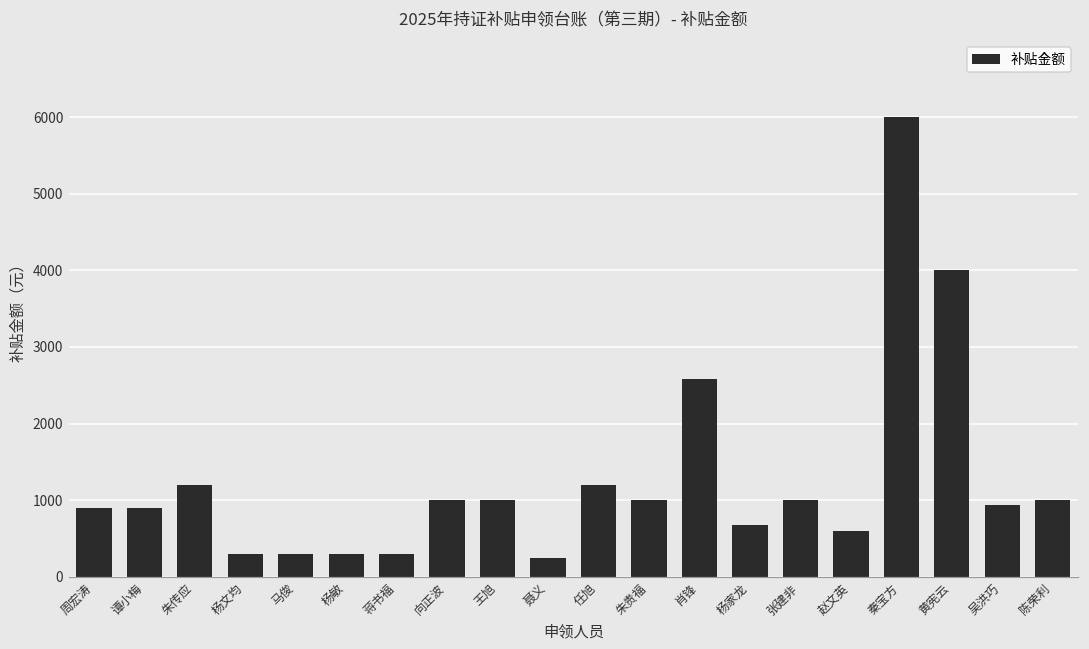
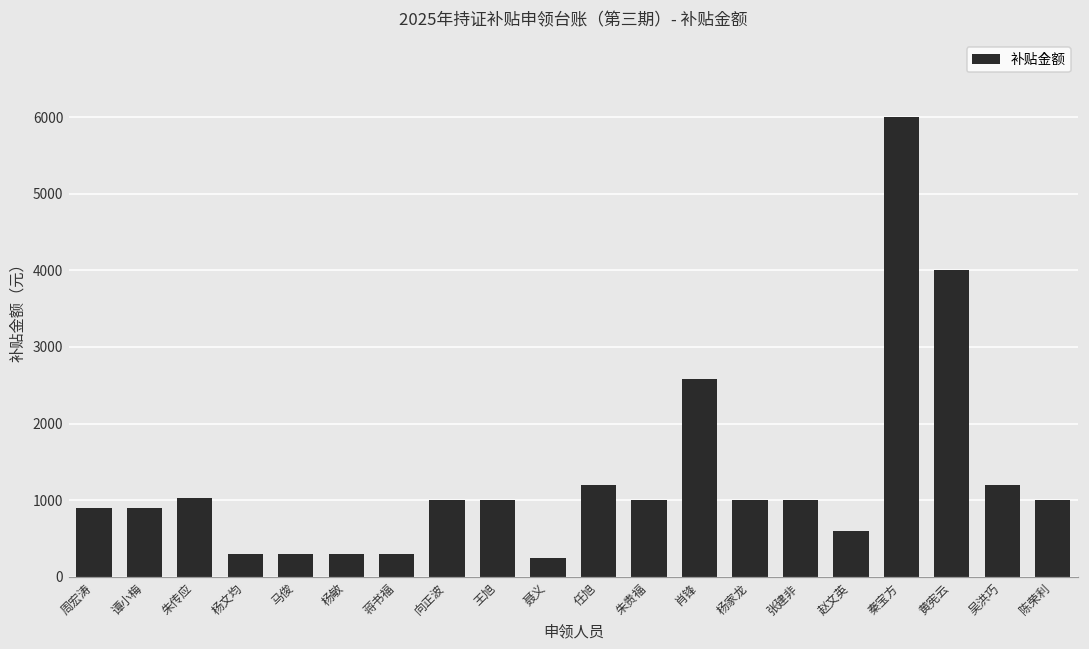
  {
    "周宏涛": 900,
    "谭小梅": 900,
-   "朱传应": 1200,
+   "朱传应": 1000,
    "杨文均": 300,
    "马俊": 300,
    "杨敏": 300,
    "蒋书福": 300,
    "向正波": 1000,
    "王旭": 1000,
    "聂义": 200,
    "任旭": 1200,
    "朱贵福": 1000,
    "肖锋": 2600,
-   "杨家龙": 700,
+   "杨家龙": 1000,
    "张建非": 1000,
    "赵文英": 600,
    "秦宝方": 6000,
    "黄宪云": 4000,
-   "吴洪巧": 900,
+   "吴洪巧": 1200,
    "陈荣利": 1000
  }
